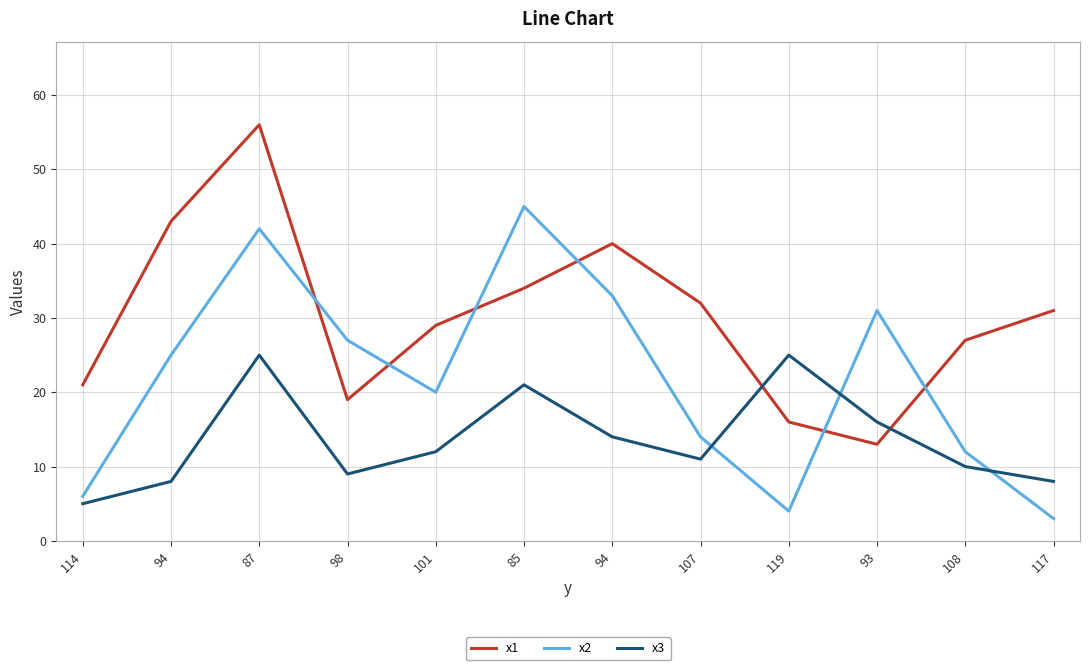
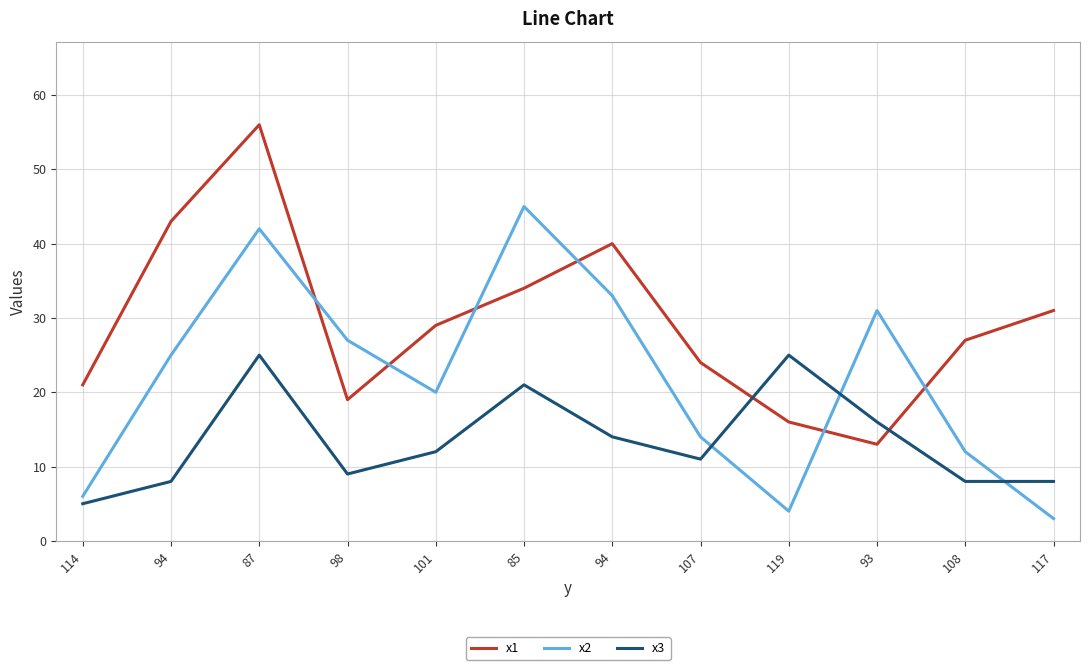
  {
    "x1": {
      "114": 21,
      "87": 56,
      "98": 19,
      "101": 29,
      "85": 34,
-     "107": 32,
+     "107": 24,
      "119": 16,
      "93": 13,
      "108": 27,
      "117": 31
    },
    "x2": {
      "114": 6,
      "87": 42,
      "98": 27,
      "101": 20,
      "85": 45,
      "107": 14,
      "119": 4,
      "93": 31,
      "108": 12,
      "117": 3
    },
    "x3": {
      "114": 5,
      "87": 25,
      "98": 9,
      "101": 12,
      "85": 21,
      "107": 11,
      "119": 25,
      "93": 16,
-     "108": 10,
+     "108": 8,
      "117": 8
    }
  }
